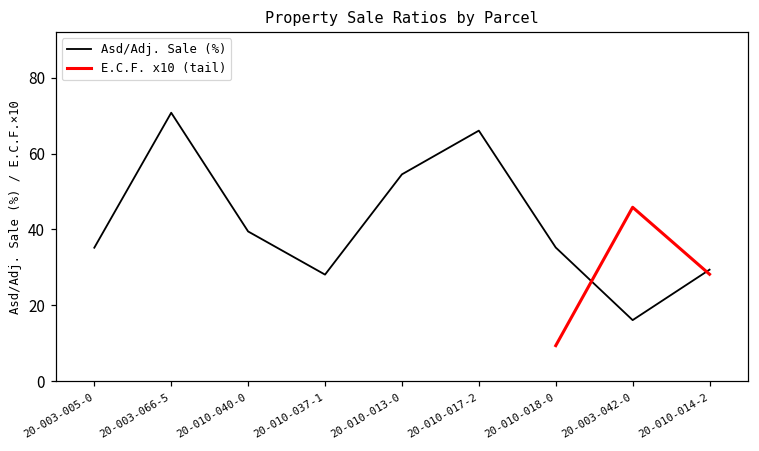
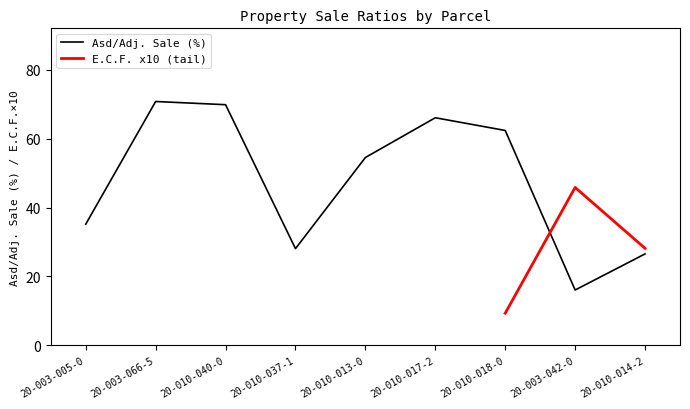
  {
    "Asd/Adj. Sale (%)": {
      "20-003-005-0": 35,
      "20-003-066-5": 71,
-     "20-010-040-0": 39,
+     "20-010-040-0": 70,
      "20-010-037-1": 28,
      "20-010-013-0": 55,
      "20-010-017-2": 66,
-     "20-010-018-0": 35,
+     "20-010-018-0": 62,
      "20-003-042-0": 16,
-     "20-010-014-2": 29
+     "20-010-014-2": 27
    },
    "E.C.F. x10 (tail)": {
      "20-010-018-0": 9,
      "20-003-042-0": 46,
      "20-010-014-2": 28
    }
  }
